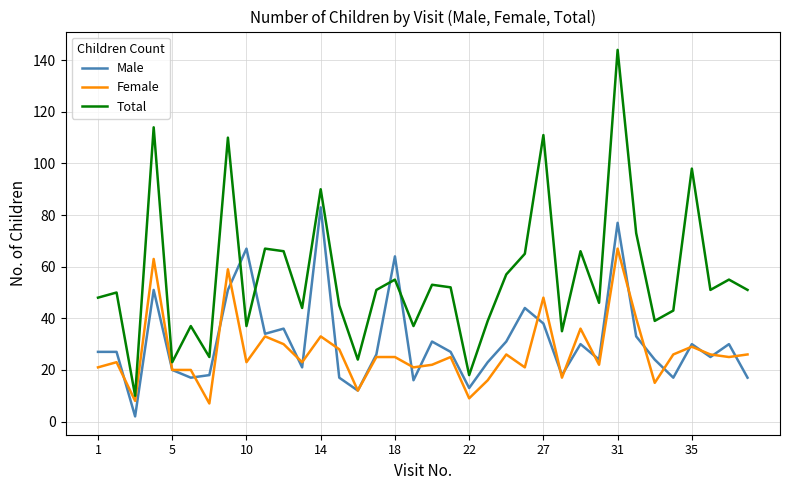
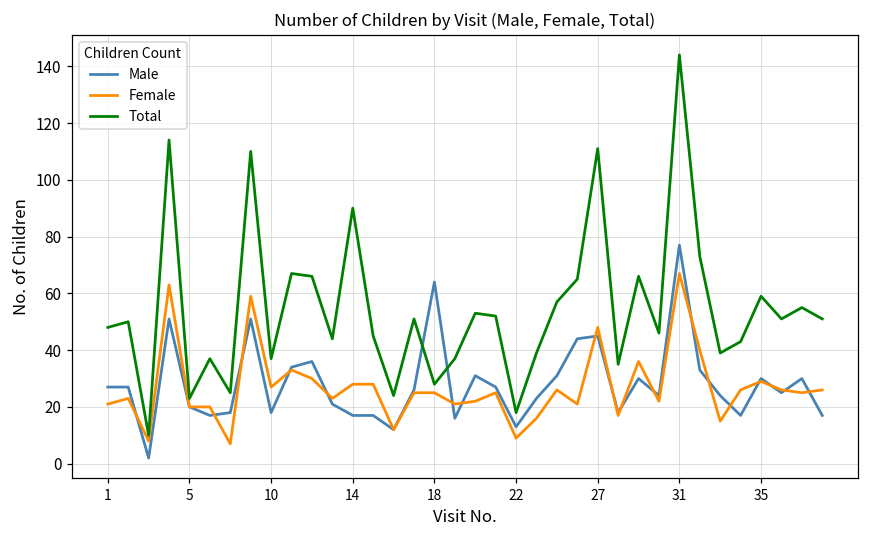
  {
    "Male": {
      "1": 27,
-     "10": 67,
-     "14": 83,
+     "10": 18,
+     "14": 17,
      "18": 64,
      "22": 13,
-     "27": 38,
+     "27": 45,
      "31": 77,
      "35": 30
    },
    "Female": {
      "1": 21,
-     "10": 23,
-     "14": 33,
+     "10": 27,
+     "14": 28,
      "18": 25,
      "22": 9,
      "27": 48,
      "31": 67,
      "35": 29
    },
    "Total": {
      "1": 48,
      "5": 23,
      "10": 37,
      "14": 90,
-     "18": 55,
+     "18": 28,
      "22": 18,
      "27": 111,
      "31": 144,
-     "35": 98
+     "35": 59
    }
  }
